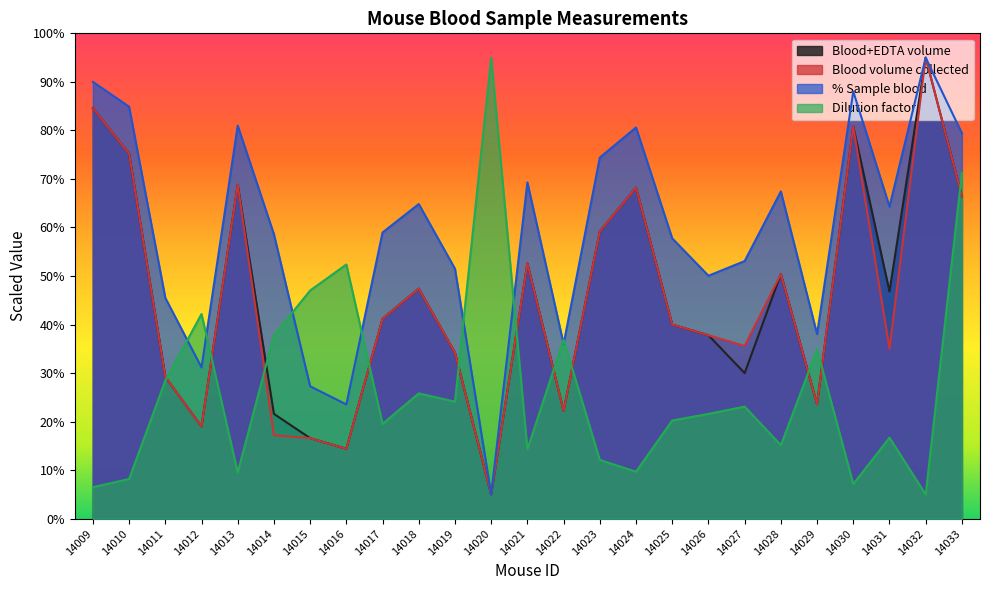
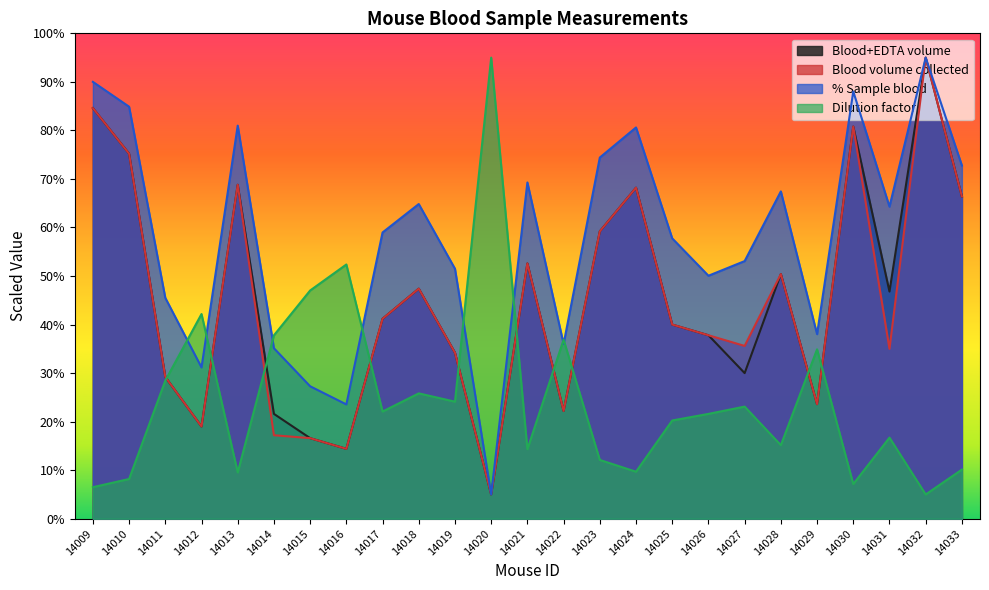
  {
    "Blood+EDTA volume": {
      "14014": "22%",
      "14027": "30%",
      "14031": "47%"
    },
    "Blood volume collected": {
      "14014": "17%",
      "14027": "36%",
      "14031": "35%"
    },
    "% Sample blood": {
      "14009": "90%",
      "14010": "85%",
      "14011": "46%",
      "14012": "31%",
      "14013": "81%",
-     "14014": "59%",
+     "14014": "35%",
      "14015": "27%",
      "14016": "24%",
      "14017": "59%",
      "14018": "65%",
      "14019": "51%",
      "14021": "69%",
      "14022": "36%",
      "14023": "74%",
      "14024": "81%",
      "14025": "58%",
      "14026": "50%",
      "14027": "53%",
      "14028": "67%",
      "14029": "38%",
      "14031": "64%",
-     "14033": "79%"
+     "14033": "73%"
    },
    "Dilution factor": {
      "14009": "7%",
      "14010": "8%",
      "14011": "28%",
      "14012": "42%",
      "14013": "10%",
      "14014": "38%",
      "14015": "47%",
      "14016": "52%",
-     "14017": "20%",
+     "14017": "22%",
      "14018": "26%",
      "14019": "24%",
      "14020": "95%",
      "14021": "14%",
      "14022": "37%",
      "14023": "12%",
      "14024": "10%",
      "14025": "20%",
      "14026": "22%",
      "14027": "23%",
      "14028": "15%",
      "14029": "35%",
      "14030": "7%",
      "14031": "17%",
      "14032": "5%",
-     "14033": "71%"
+     "14033": "10%"
    }
  }
